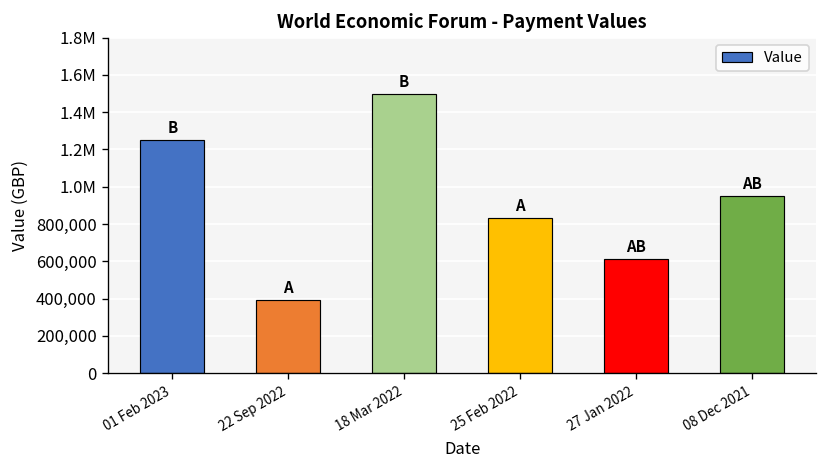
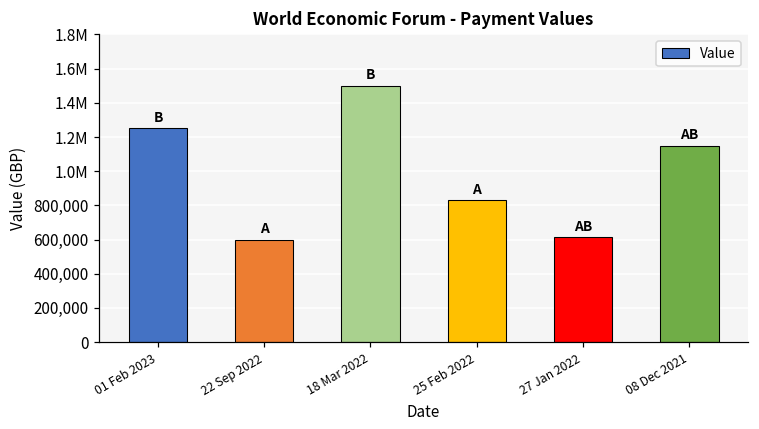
  {
    "01 Feb 2023": "1,250,000",
-   "22 Sep 2022": "390,000",
+   "22 Sep 2022": "600,000",
    "18 Mar 2022": "1,500,000",
    "25 Feb 2022": "830,000",
    "27 Jan 2022": "610,000",
-   "08 Dec 2021": "950,000"
+   "08 Dec 2021": "1,150,000"
  }
